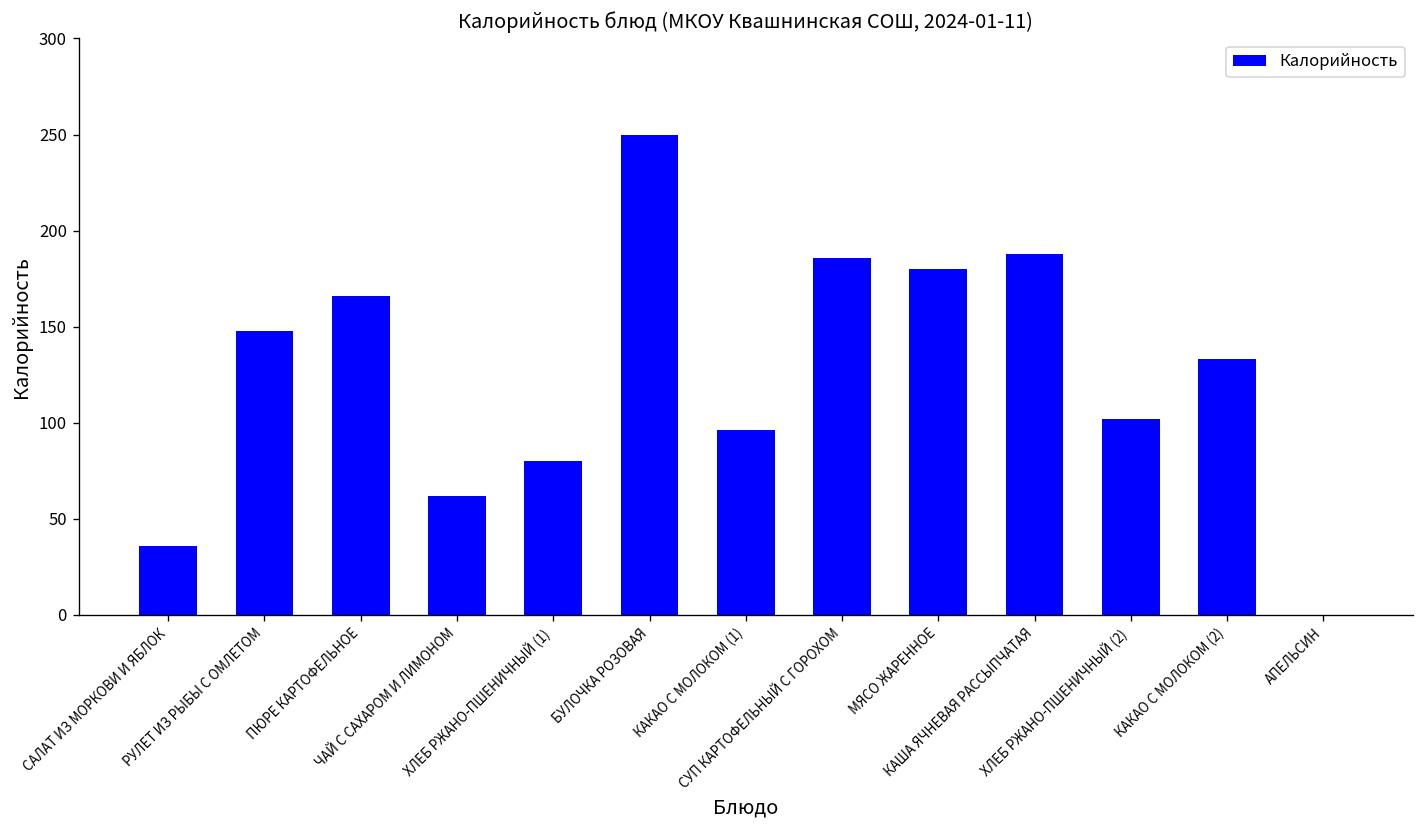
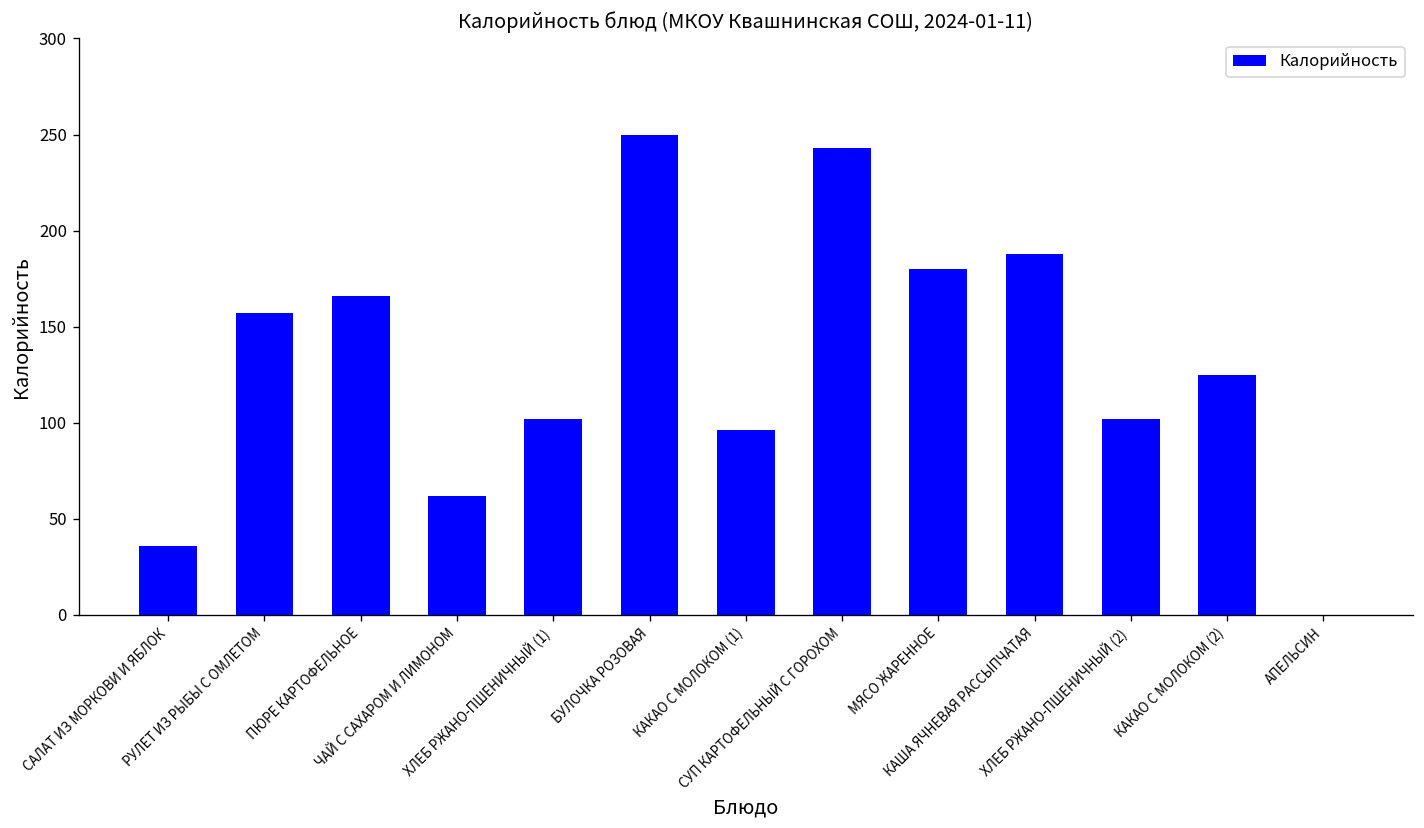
  {
    "САЛАТ ИЗ МОРКОВИ И ЯБЛОК": 36,
-   "РУЛЕТ ИЗ РЫБЫ С ОМЛЕТОМ": 148,
+   "РУЛЕТ ИЗ РЫБЫ С ОМЛЕТОМ": 157,
    "ПЮРЕ КАРТОФЕЛЬНОЕ": 166,
    "ЧАЙ С САХАРОМ И ЛИМОНОМ": 62,
-   "ХЛЕБ РЖАНО-ПШЕНИЧНЫЙ (1)": 80,
+   "ХЛЕБ РЖАНО-ПШЕНИЧНЫЙ (1)": 102,
    "БУЛОЧКА РОЗОВАЯ": 250,
    "КАКАО С МОЛОКОМ (1)": 96,
-   "СУП КАРТОФЕЛЬНЫЙ С ГОРОХОМ": 186,
+   "СУП КАРТОФЕЛЬНЫЙ С ГОРОХОМ": 243,
    "МЯСО ЖАРЕННОЕ": 180,
    "КАША ЯЧНЕВАЯ РАССЫПЧАТАЯ": 188,
    "ХЛЕБ РЖАНО-ПШЕНИЧНЫЙ (2)": 102,
-   "КАКАО С МОЛОКОМ (2)": 133,
+   "КАКАО С МОЛОКОМ (2)": 125,
    "АПЕЛЬСИН": 0
  }
